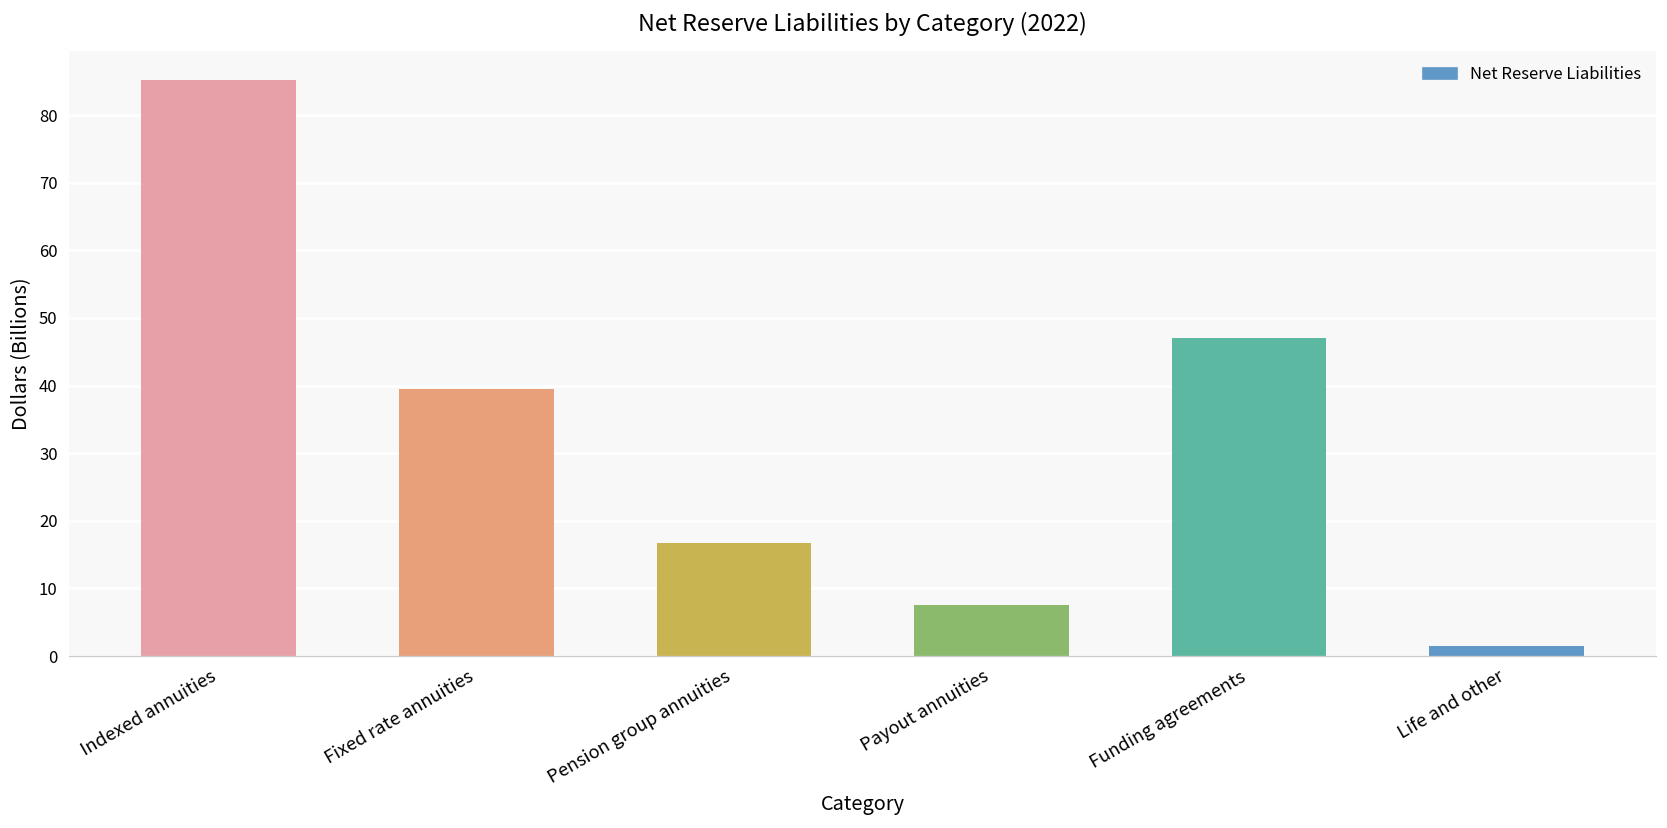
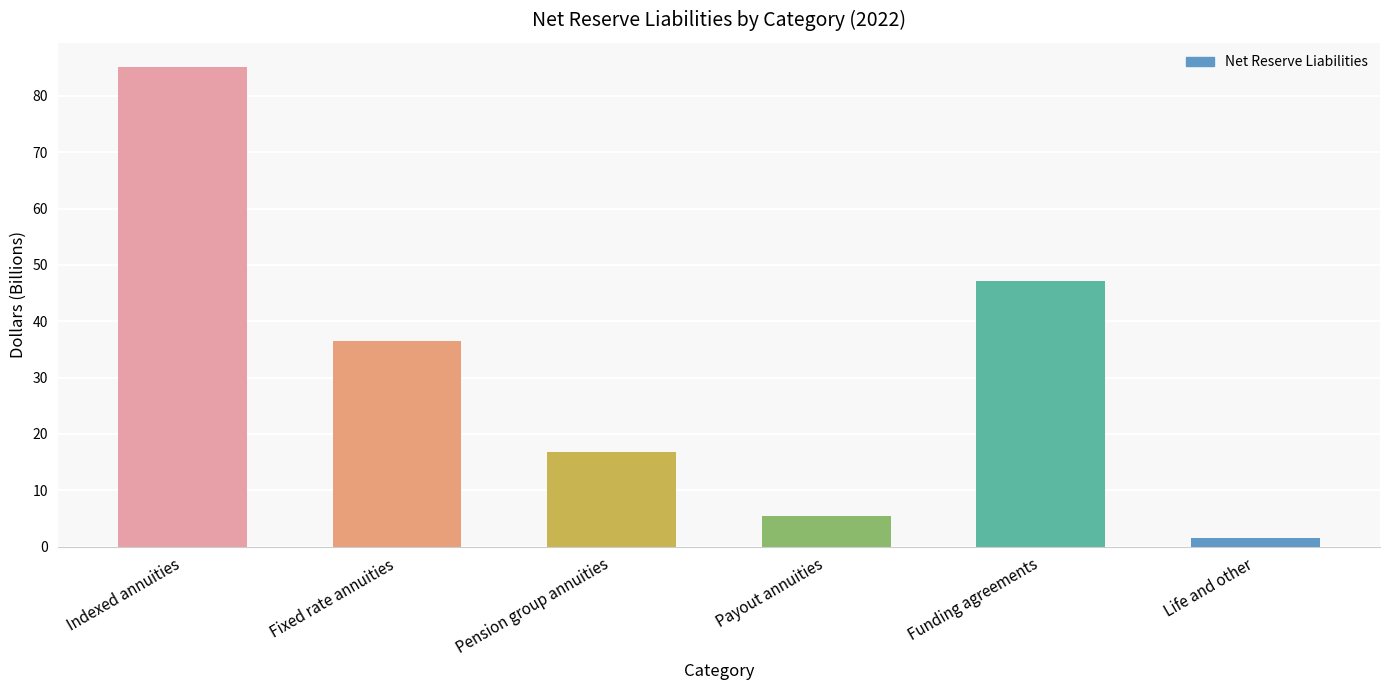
  {
    "Indexed annuities": 85,
-   "Fixed rate annuities": 40,
+   "Fixed rate annuities": 37,
    "Pension group annuities": 17,
-   "Payout annuities": 8,
+   "Payout annuities": 5,
    "Funding agreements": 47,
    "Life and other": 2
  }
